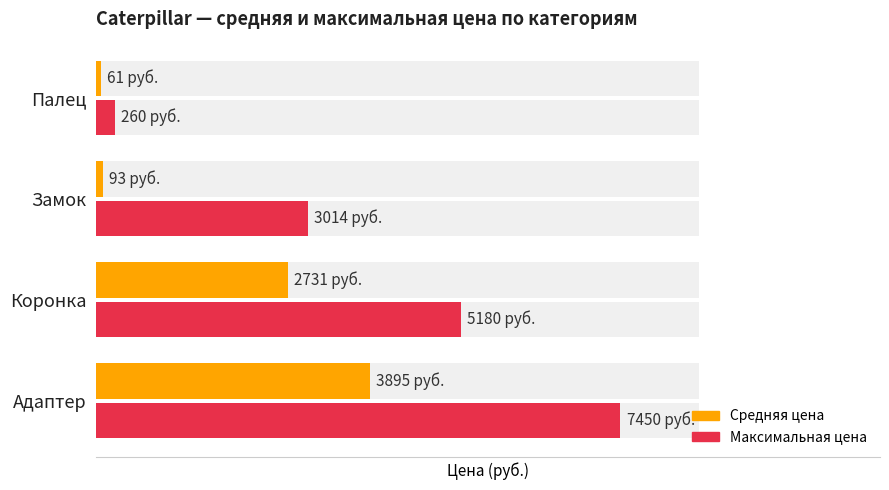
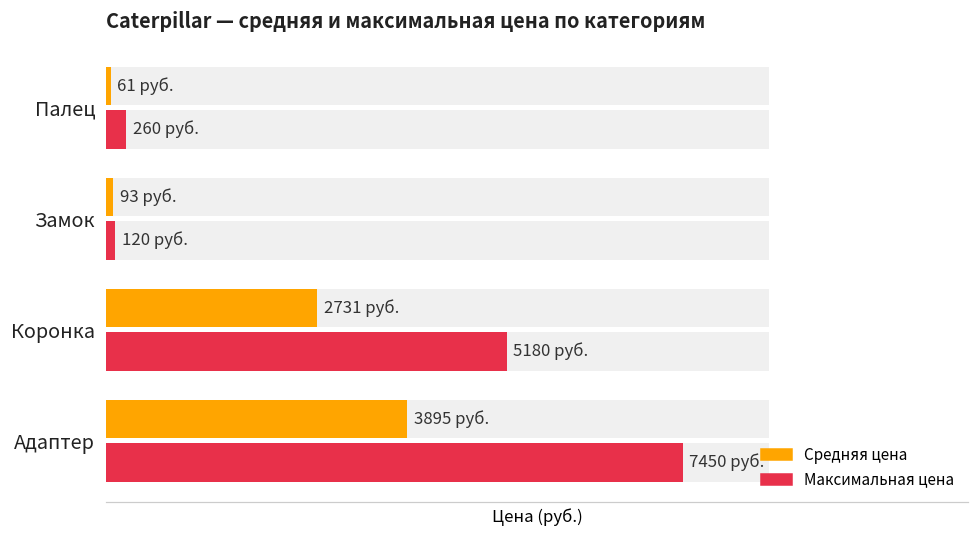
  {
    "Максимальная цена": {
-     "Замок": 3014
+     "Замок": 120
    }
  }
